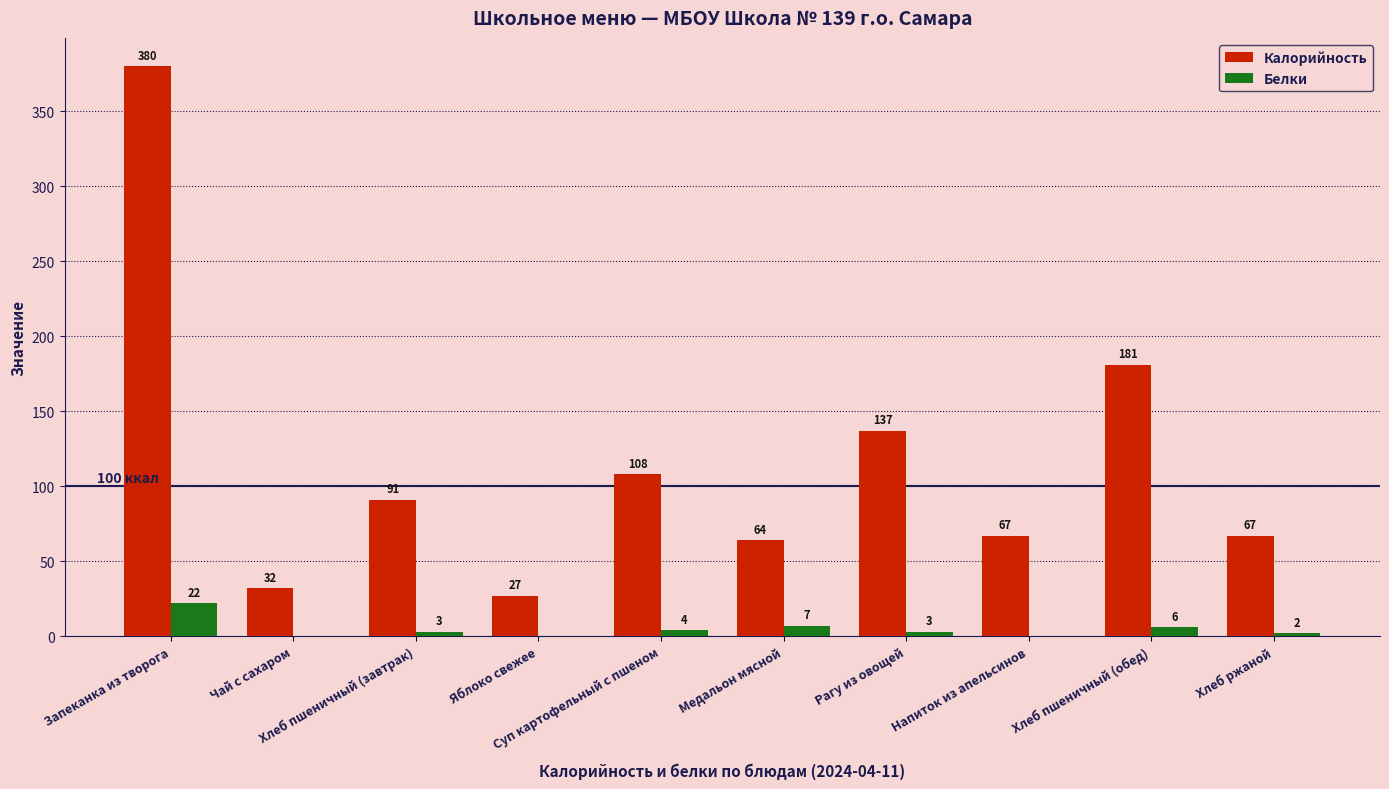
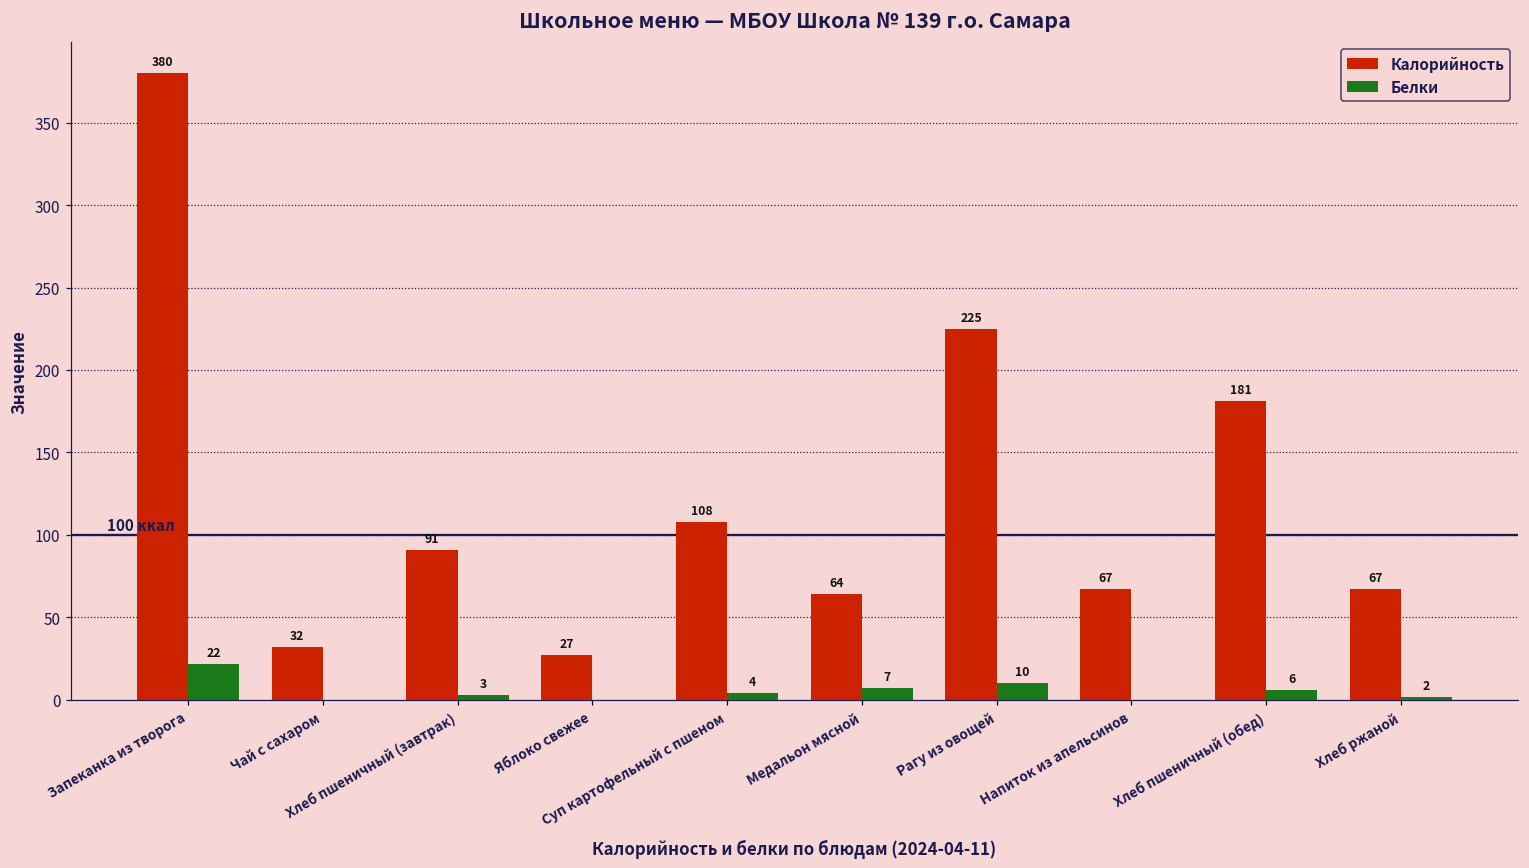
  {
    "Калорийность": {
      "Запеканка из творога": 380,
      "Чай с сахаром": 32,
      "Хлеб пшеничный (завтрак)": 91,
      "Яблоко свежее": 27,
      "Суп картофельный с пшеном": 108,
      "Медальон мясной": 64,
-     "Рагу из овощей": 137,
+     "Рагу из овощей": 225,
      "Напиток из апельсинов": 67,
      "Хлеб пшеничный (обед)": 181,
      "Хлеб ржаной": 67
    },
    "Белки": {
      "Запеканка из творога": 22,
      "Хлеб пшеничный (завтрак)": 3,
      "Суп картофельный с пшеном": 4,
      "Медальон мясной": 7,
-     "Рагу из овощей": 3,
+     "Рагу из овощей": 10,
      "Хлеб пшеничный (обед)": 6,
      "Хлеб ржаной": 2
    }
  }
